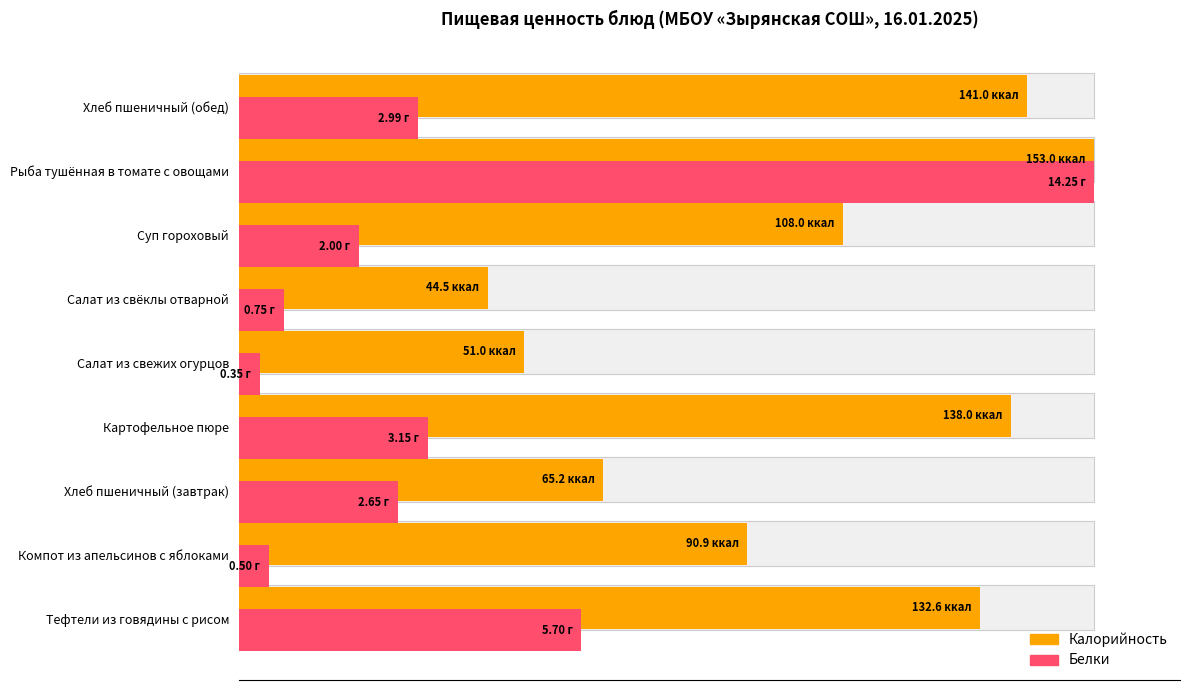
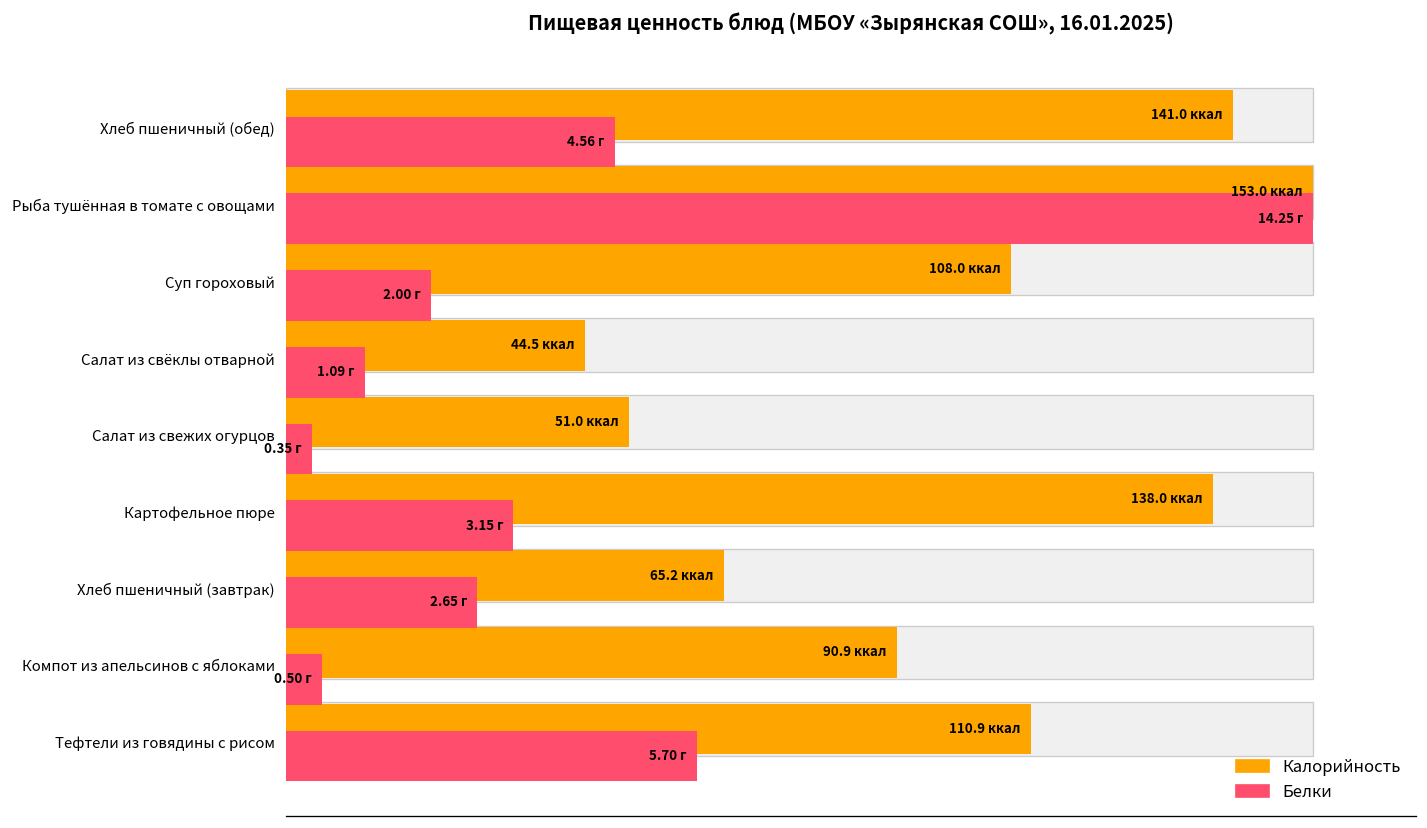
  {
    "Калорийность": {
-     "Тефтели из говядины с рисом": 132.6
+     "Тефтели из говядины с рисом": 110.9
    },
    "Белки": {
-     "Хлеб пшеничный (обед)": 2.99,
-     "Салат из свёклы отварной": 0.75
+     "Хлеб пшеничный (обед)": 4.56,
+     "Салат из свёклы отварной": 1.09
    }
  }
